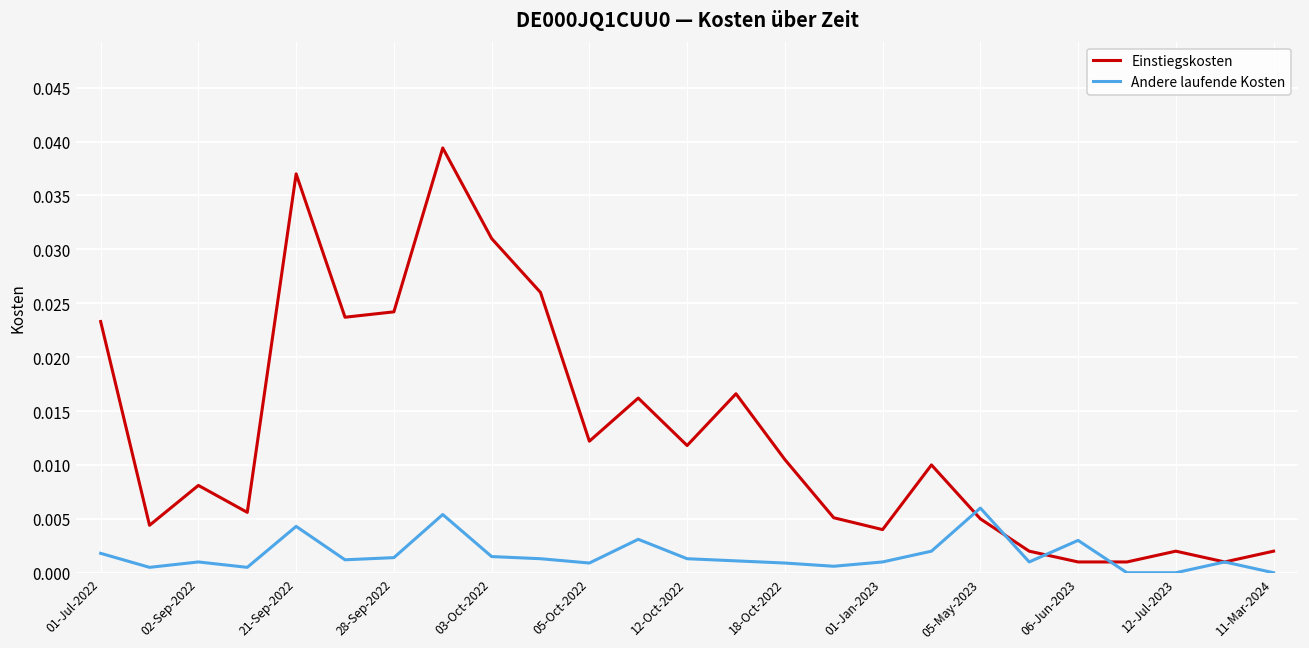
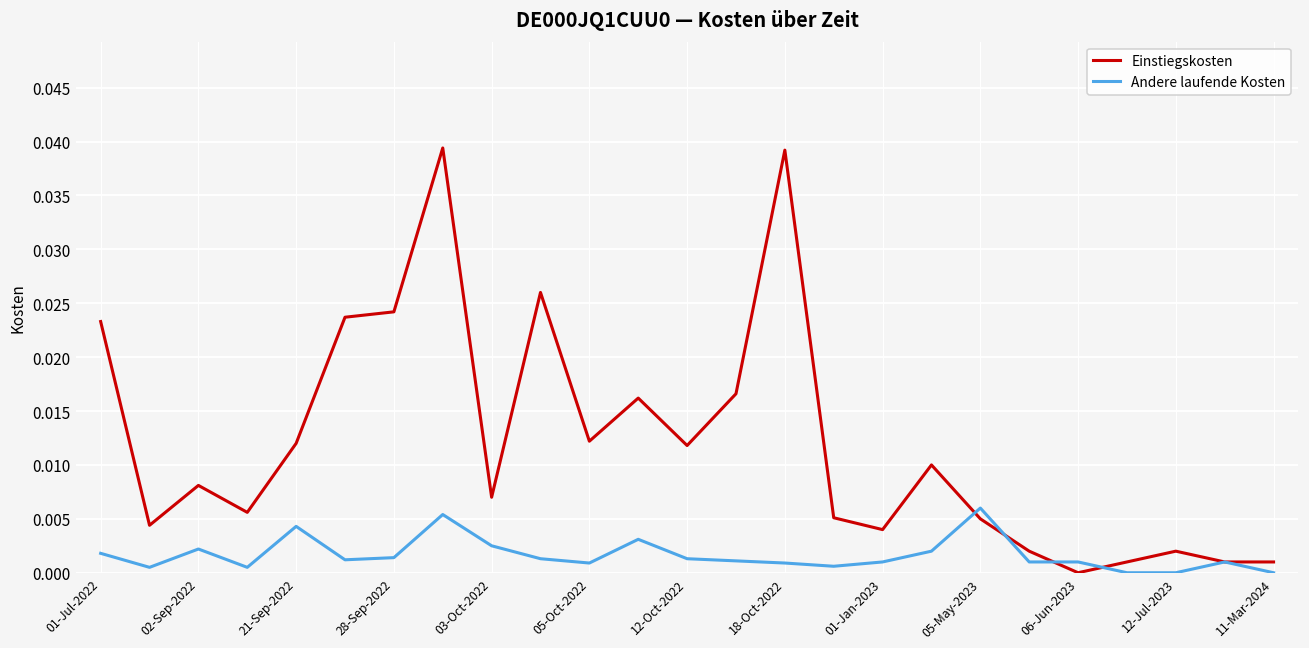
  {
    "Einstiegskosten": {
      "01-Jul-2022": 0.023,
      "02-Sep-2022": 0.008,
-     "21-Sep-2022": 0.037,
+     "21-Sep-2022": 0.012,
      "28-Sep-2022": 0.024,
-     "03-Oct-2022": 0.031,
+     "03-Oct-2022": 0.007,
      "05-Oct-2022": 0.012,
      "12-Oct-2022": 0.012,
-     "18-Oct-2022": 0.011,
+     "18-Oct-2022": 0.039,
      "01-Jan-2023": 0.004,
      "05-May-2023": 0.005,
-     "06-Jun-2023": 0.001,
+     "06-Jun-2023": 0.000,
      "12-Jul-2023": 0.002,
-     "11-Mar-2024": 0.002
+     "11-Mar-2024": 0.001
    },
    "Andere laufende Kosten": {
      "01-Jul-2022": 0.002,
-     "02-Sep-2022": 0.001,
+     "02-Sep-2022": 0.002,
      "21-Sep-2022": 0.004,
      "28-Sep-2022": 0.001,
-     "03-Oct-2022": 0.002,
+     "03-Oct-2022": 0.003,
      "05-Oct-2022": 0.001,
      "12-Oct-2022": 0.001,
      "18-Oct-2022": 0.001,
      "01-Jan-2023": 0.001,
      "05-May-2023": 0.006,
-     "06-Jun-2023": 0.003,
+     "06-Jun-2023": 0.001,
      "12-Jul-2023": 0.000,
      "11-Mar-2024": 0.000
    }
  }
